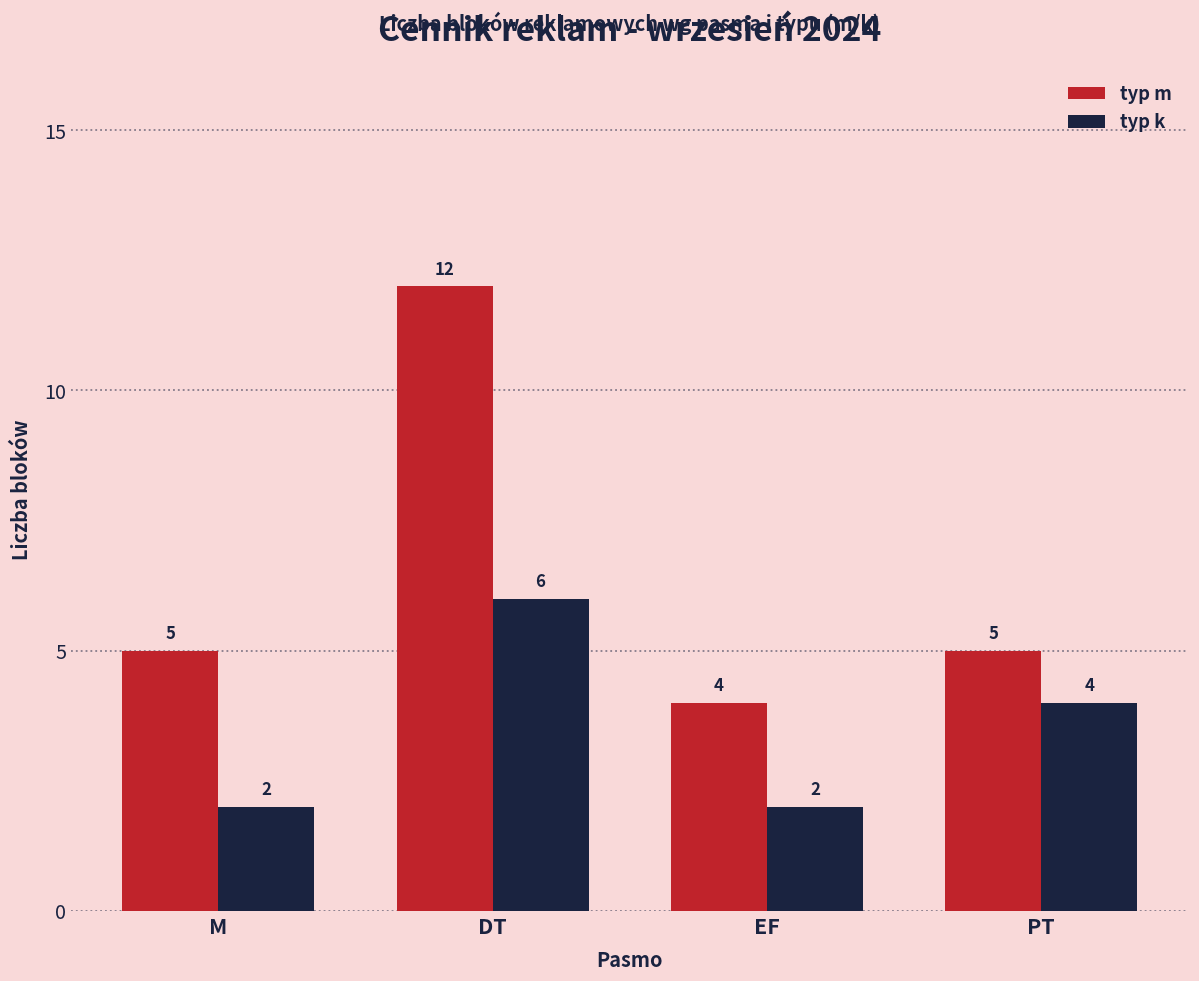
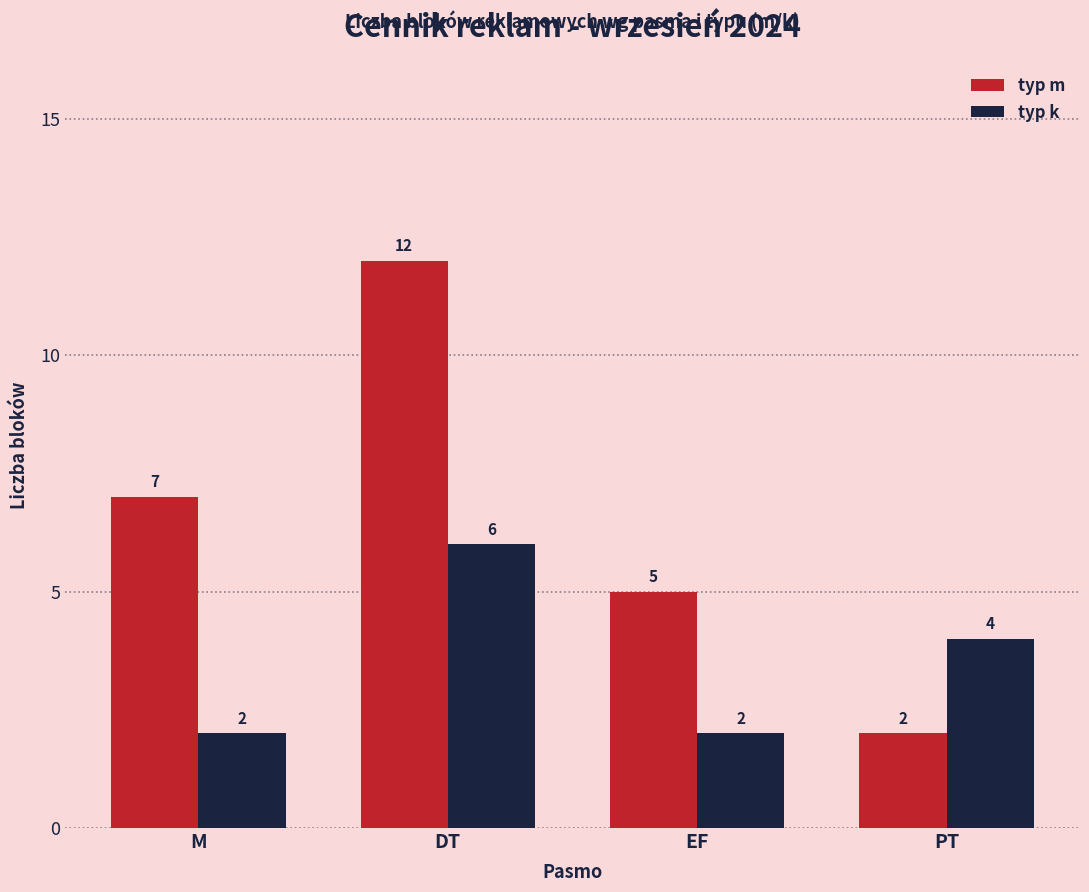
  {
    "typ m": {
-     "M": 5,
+     "M": 7,
      "DT": 12,
-     "EF": 4,
-     "PT": 5
+     "EF": 5,
+     "PT": 2
    },
    "typ k": {
      "M": 2,
      "DT": 6,
      "EF": 2,
      "PT": 4
    }
  }
